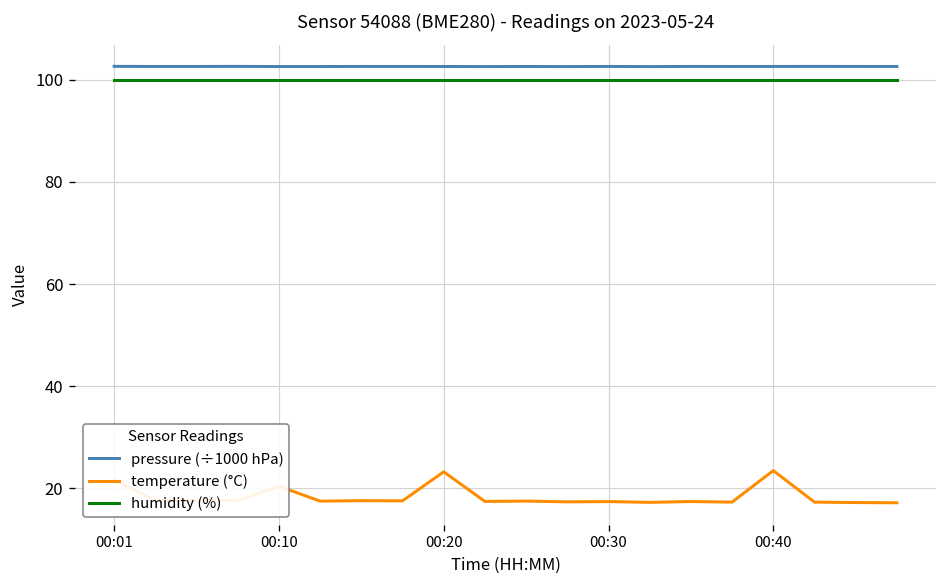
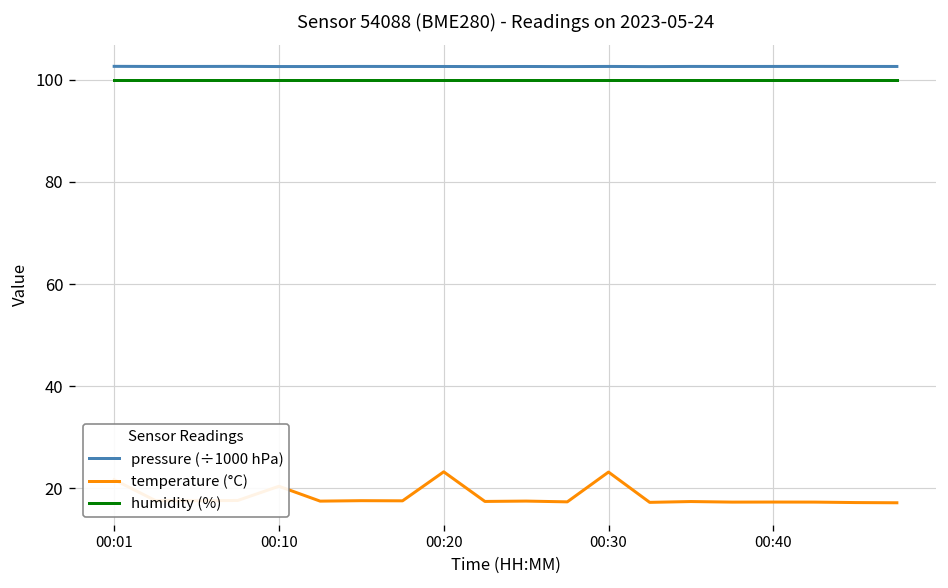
  {
    "pressure (÷1000 hPa)": {
      "00:01": 103,
      "00:10": 103,
      "00:20": 103,
      "00:30": 103,
      "00:40": 103
    },
    "temperature (°C)": {
      "00:20": 23,
-     "00:30": 17,
-     "00:40": 24
+     "00:30": 23,
+     "00:40": 17
    },
    "humidity (%)": {
      "00:01": 100,
      "00:10": 100,
      "00:20": 100,
      "00:30": 100,
      "00:40": 100
    }
  }
